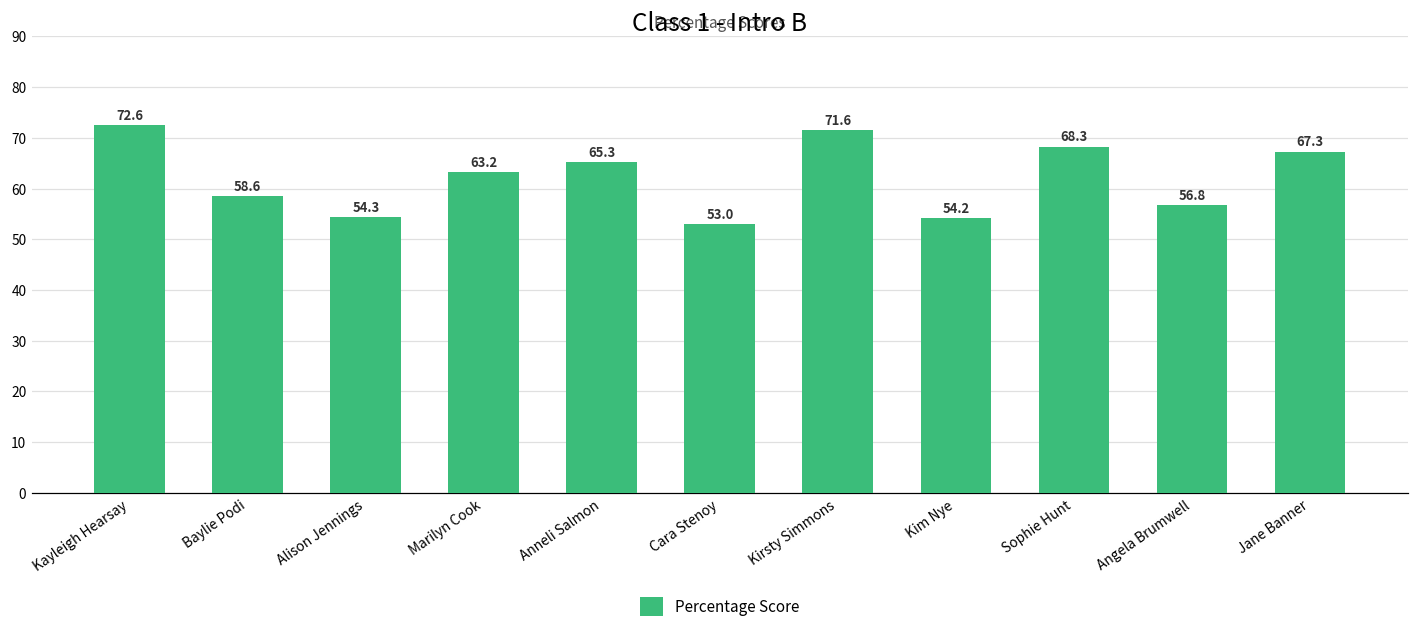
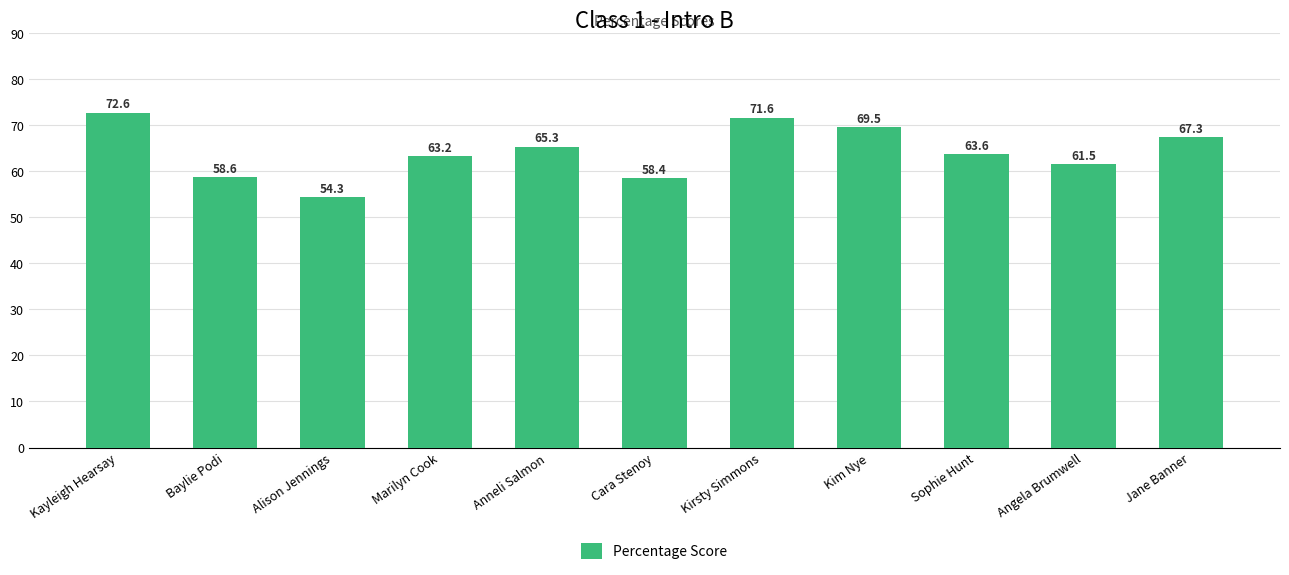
  {
    "Kayleigh Hearsay": 72.6,
    "Baylie Podi": 58.6,
    "Alison Jennings": 54.3,
    "Marilyn Cook": 63.2,
    "Anneli Salmon": 65.3,
-   "Cara Stenoy": 53.0,
+   "Cara Stenoy": 58.4,
    "Kirsty Simmons": 71.6,
-   "Kim Nye": 54.2,
-   "Sophie Hunt": 68.3,
-   "Angela Brumwell": 56.8,
+   "Kim Nye": 69.5,
+   "Sophie Hunt": 63.6,
+   "Angela Brumwell": 61.5,
    "Jane Banner": 67.3
  }
